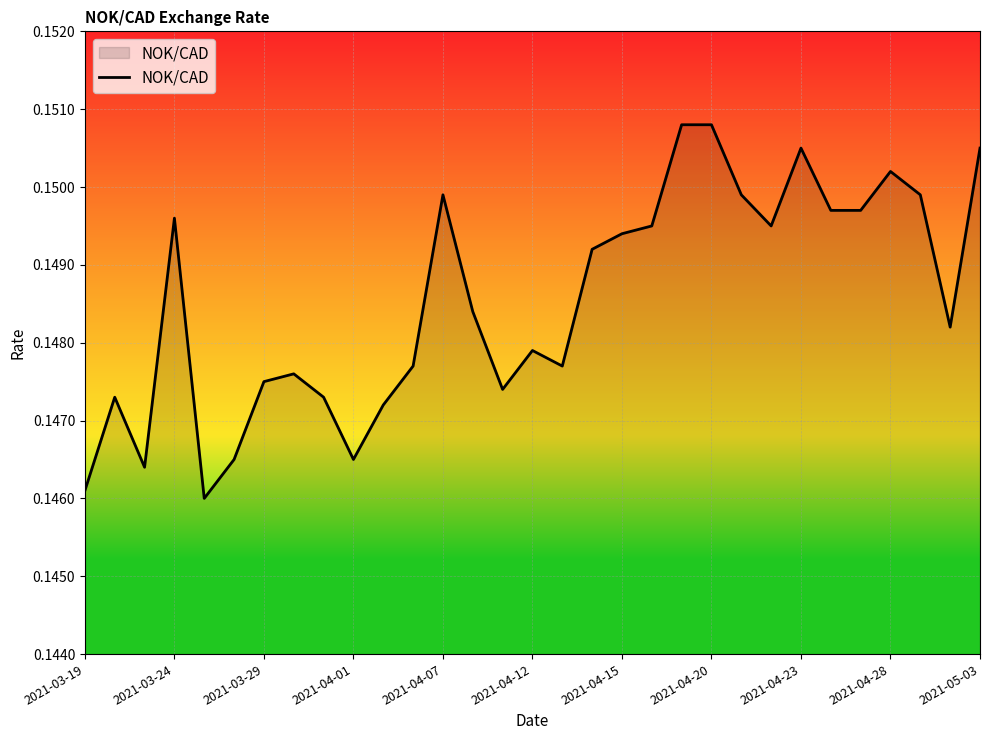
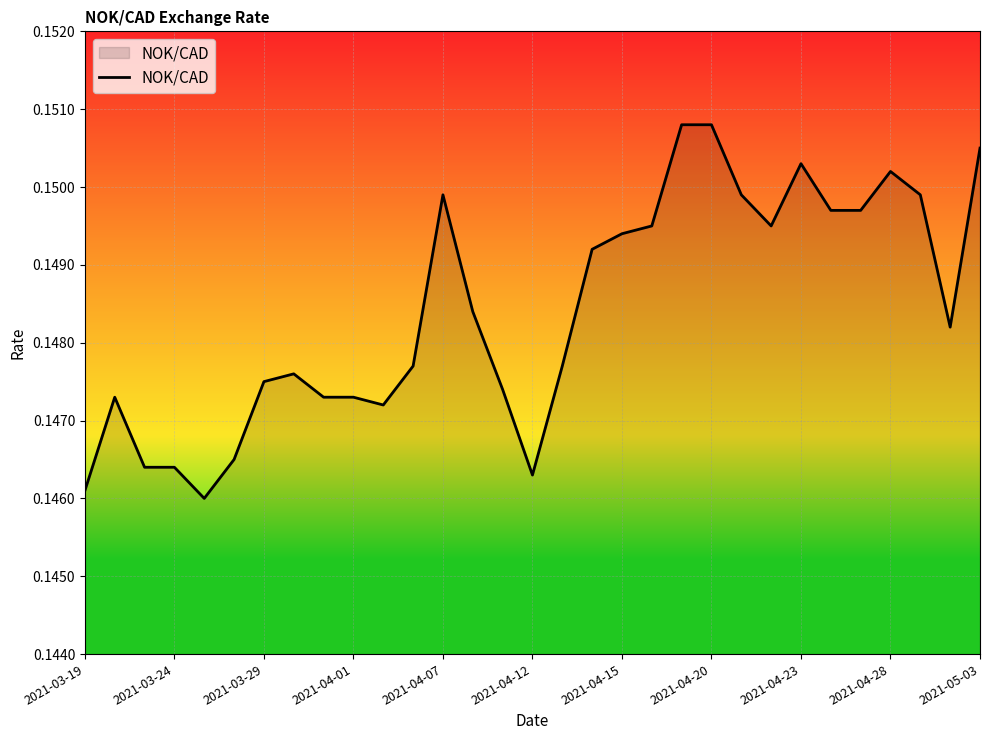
  {
    "2021-03-19": 0.1461,
-   "2021-03-24": 0.1496,
+   "2021-03-24": 0.1464,
    "2021-03-29": 0.1475,
-   "2021-04-01": 0.1465,
+   "2021-04-01": 0.1473,
    "2021-04-07": 0.1499,
-   "2021-04-12": 0.1479,
+   "2021-04-12": 0.1463,
    "2021-04-15": 0.1494,
    "2021-04-20": 0.1508,
-   "2021-04-23": 0.1505,
+   "2021-04-23": 0.1503,
    "2021-04-28": 0.1502,
    "2021-05-03": 0.1505
  }
